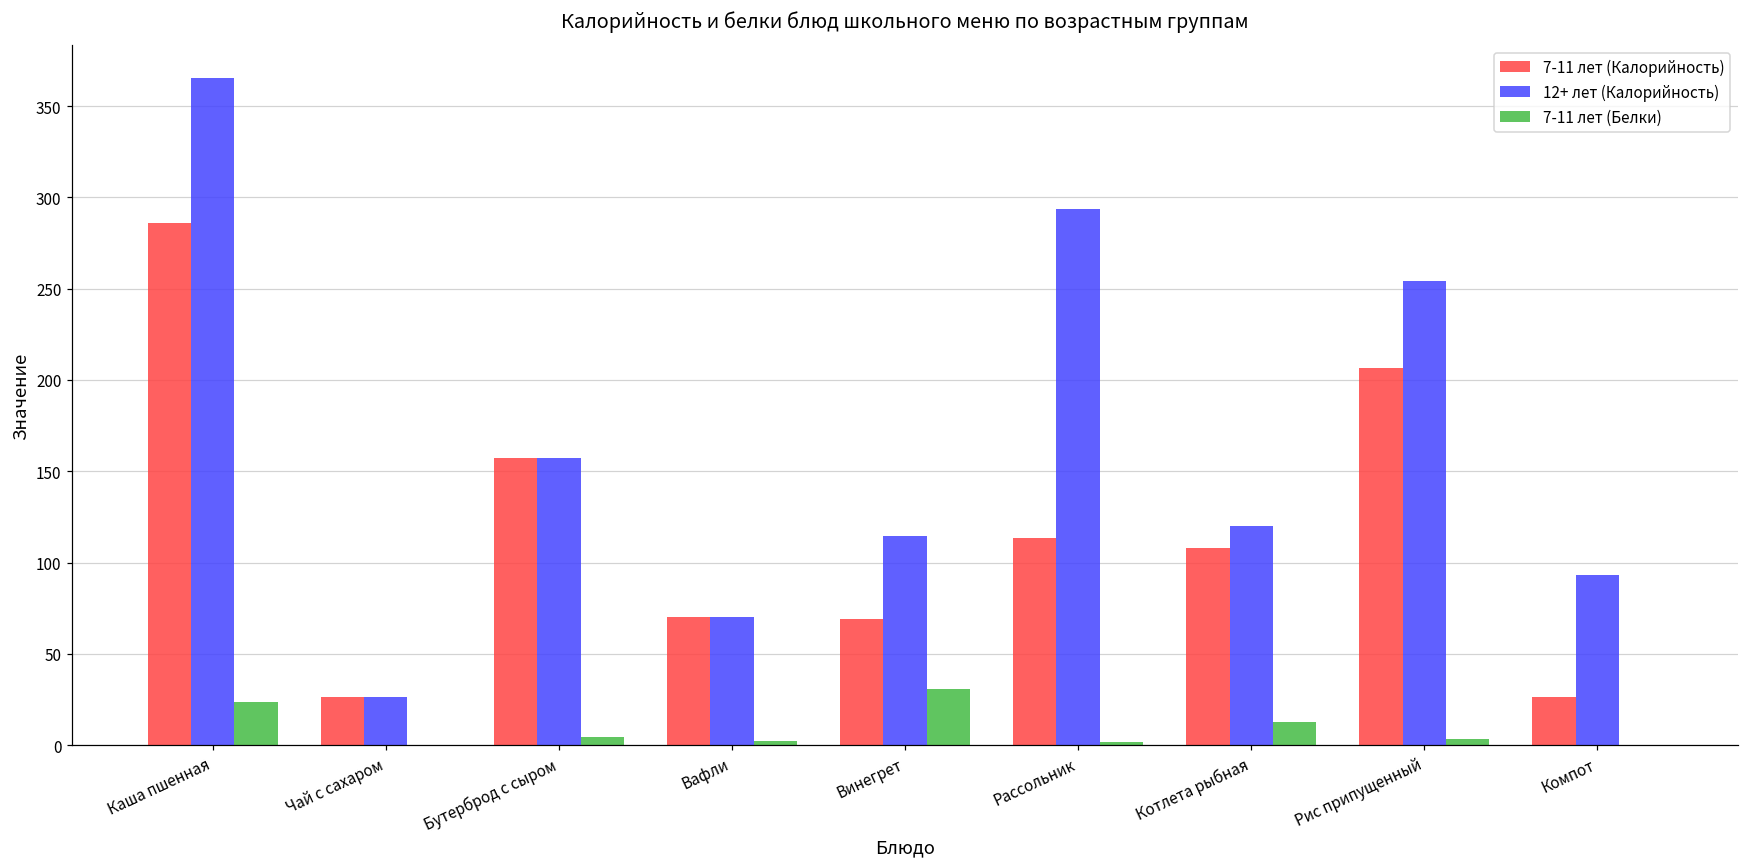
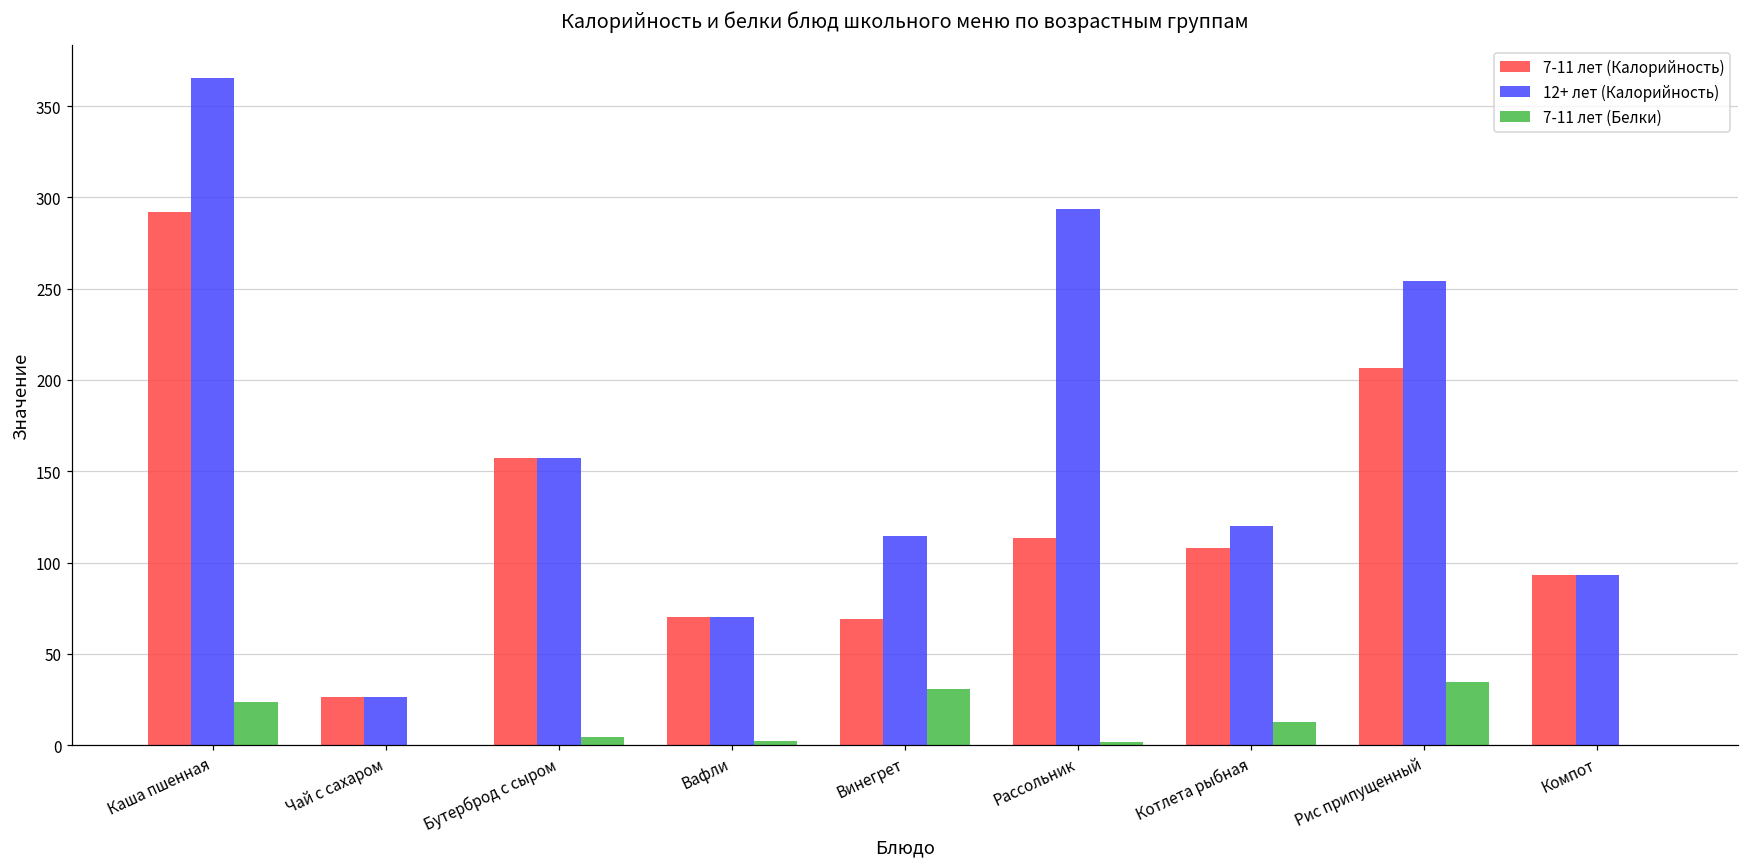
  {
    "7-11 лет (Калорийность)": {
-     "Каша пшенная": 286,
+     "Каша пшенная": 292,
      "Чай с сахаром": 26,
      "Бутерброд с сыром": 158,
      "Вафли": 70,
      "Винегрет": 69,
      "Рассольник": 113,
      "Котлета рыбная": 108,
      "Рис припущенный": 207,
-     "Компот": 26
+     "Компот": 93
    },
    "12+ лет (Калорийность)": {
      "Каша пшенная": 365,
      "Чай с сахаром": 26,
      "Бутерброд с сыром": 158,
      "Вафли": 70,
      "Винегрет": 115,
      "Рассольник": 294,
      "Котлета рыбная": 120,
      "Рис припущенный": 254,
      "Компот": 93
    },
    "7-11 лет (Белки)": {
      "Каша пшенная": 23,
      "Бутерброд с сыром": 5,
      "Вафли": 3,
      "Винегрет": 31,
      "Рассольник": 2,
      "Котлета рыбная": 13,
-     "Рис припущенный": 4
+     "Рис припущенный": 35
    }
  }
